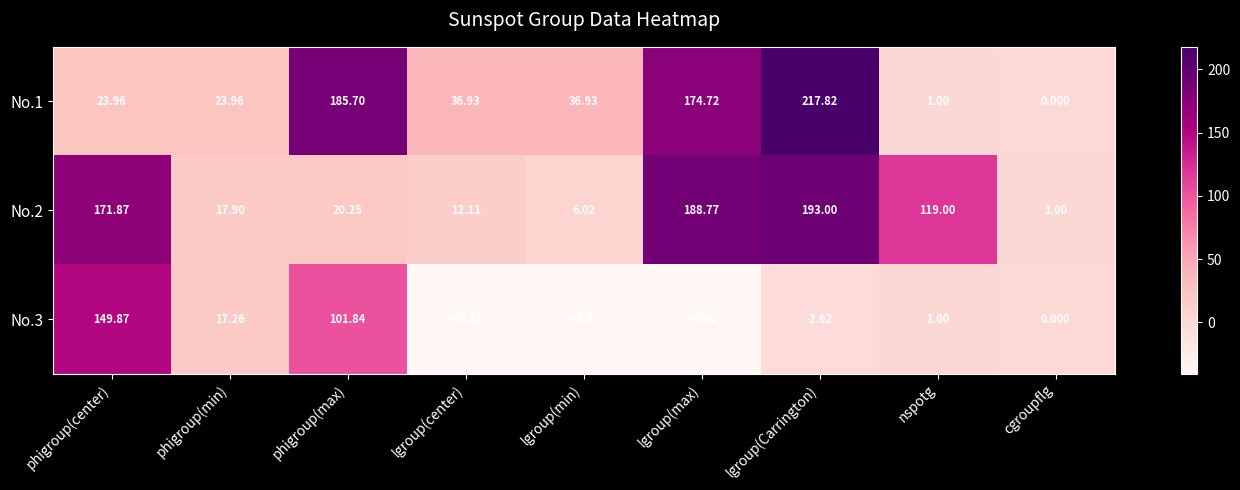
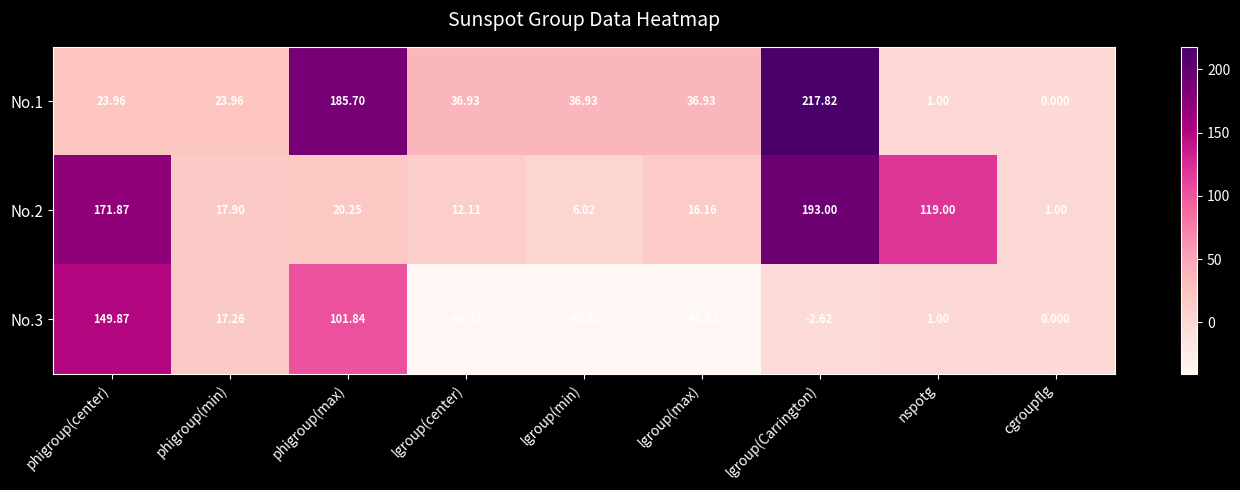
  {
    "No.1": {
      "phigroup(center)": 23.96,
      "phigroup(min)": 23.96,
      "phigroup(max)": 185.70,
      "lgroup(center)": 36.93,
      "lgroup(min)": 36.93,
-     "lgroup(max)": 174.72,
+     "lgroup(max)": 36.93,
      "lgroup(Carrington)": 217.82
    },
    "No.2": {
      "phigroup(center)": 171.87,
      "phigroup(min)": 17.90,
      "phigroup(max)": 20.25,
      "lgroup(center)": 12.11,
-     "lgroup(max)": 188.77,
+     "lgroup(max)": 16.16,
      "lgroup(Carrington)": 193.00,
      "nspotg": 119.00
    },
    "No.3": {
      "phigroup(center)": 149.87,
      "phigroup(min)": 17.26,
      "phigroup(max)": 101.84
    }
  }
